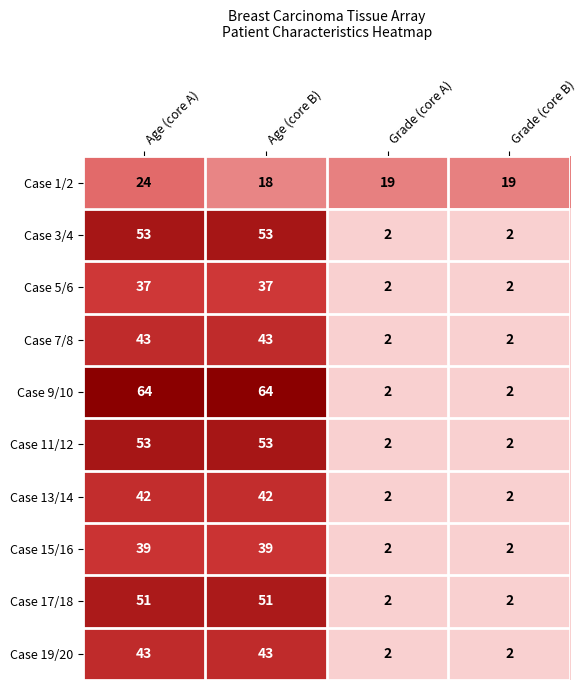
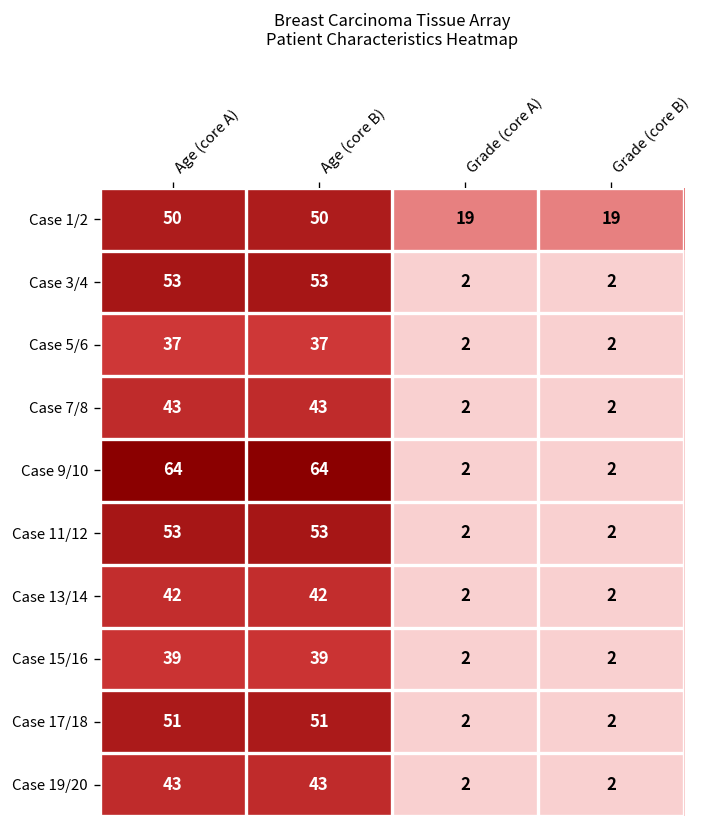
  {
    "Case 1/2": {
-     "Age (core A)": 24,
-     "Age (core B)": 18,
+     "Age (core A)": 50,
+     "Age (core B)": 50,
      "Grade (core A)": 19,
      "Grade (core B)": 19
    },
    "Case 3/4": {
      "Age (core A)": 53,
      "Age (core B)": 53,
      "Grade (core A)": 2,
      "Grade (core B)": 2
    },
    "Case 5/6": {
      "Age (core A)": 37,
      "Age (core B)": 37,
      "Grade (core A)": 2,
      "Grade (core B)": 2
    },
    "Case 7/8": {
      "Age (core A)": 43,
      "Age (core B)": 43,
      "Grade (core A)": 2,
      "Grade (core B)": 2
    },
    "Case 9/10": {
      "Age (core A)": 64,
      "Age (core B)": 64,
      "Grade (core A)": 2,
      "Grade (core B)": 2
    },
    "Case 11/12": {
      "Age (core A)": 53,
      "Age (core B)": 53,
      "Grade (core A)": 2,
      "Grade (core B)": 2
    },
    "Case 13/14": {
      "Age (core A)": 42,
      "Age (core B)": 42,
      "Grade (core A)": 2,
      "Grade (core B)": 2
    },
    "Case 15/16": {
      "Age (core A)": 39,
      "Age (core B)": 39,
      "Grade (core A)": 2,
      "Grade (core B)": 2
    },
    "Case 17/18": {
      "Age (core A)": 51,
      "Age (core B)": 51,
      "Grade (core A)": 2,
      "Grade (core B)": 2
    },
    "Case 19/20": {
      "Age (core A)": 43,
      "Age (core B)": 43,
      "Grade (core A)": 2,
      "Grade (core B)": 2
    }
  }
